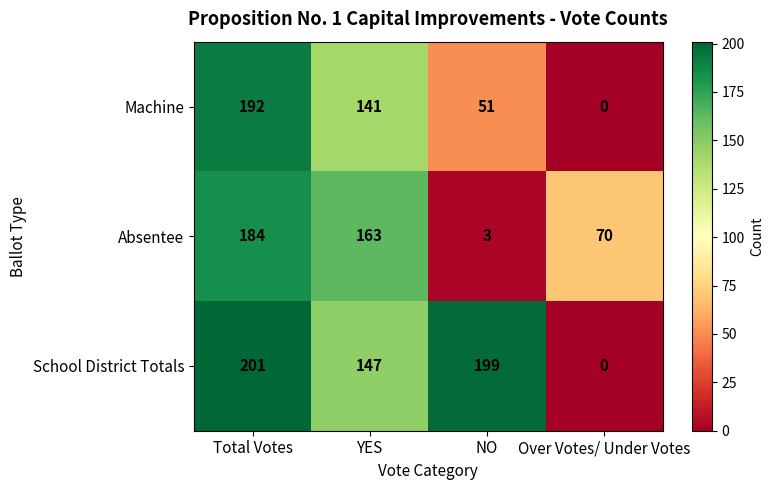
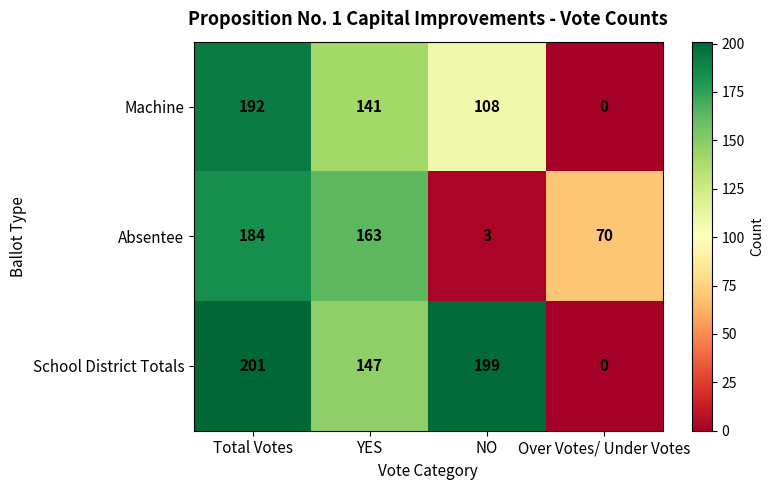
  {
    "Machine": {
      "Total Votes": 192,
      "YES": 141,
-     "NO": 51,
+     "NO": 108,
      "Over Votes/ Under Votes": 0
    },
    "Absentee": {
      "Total Votes": 184,
      "YES": 163,
      "NO": 3,
      "Over Votes/ Under Votes": 70
    },
    "School District Totals": {
      "Total Votes": 201,
      "YES": 147,
      "NO": 199,
      "Over Votes/ Under Votes": 0
    }
  }
